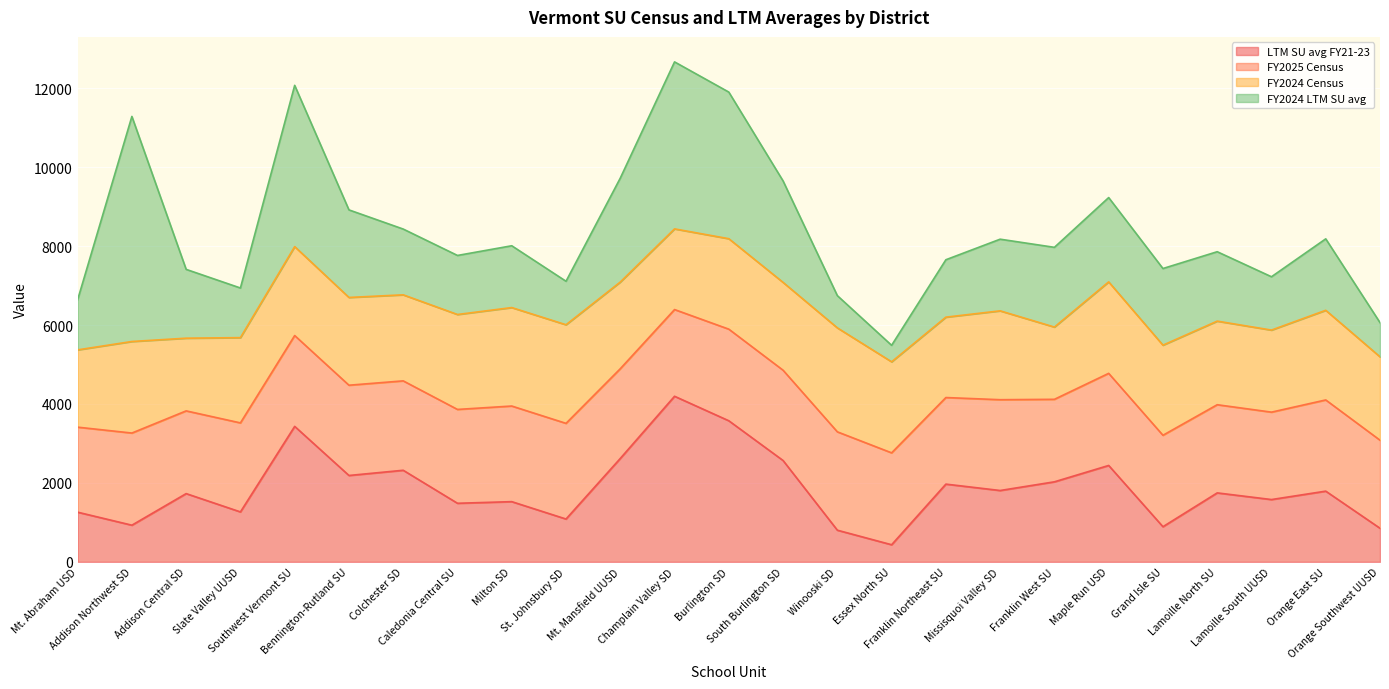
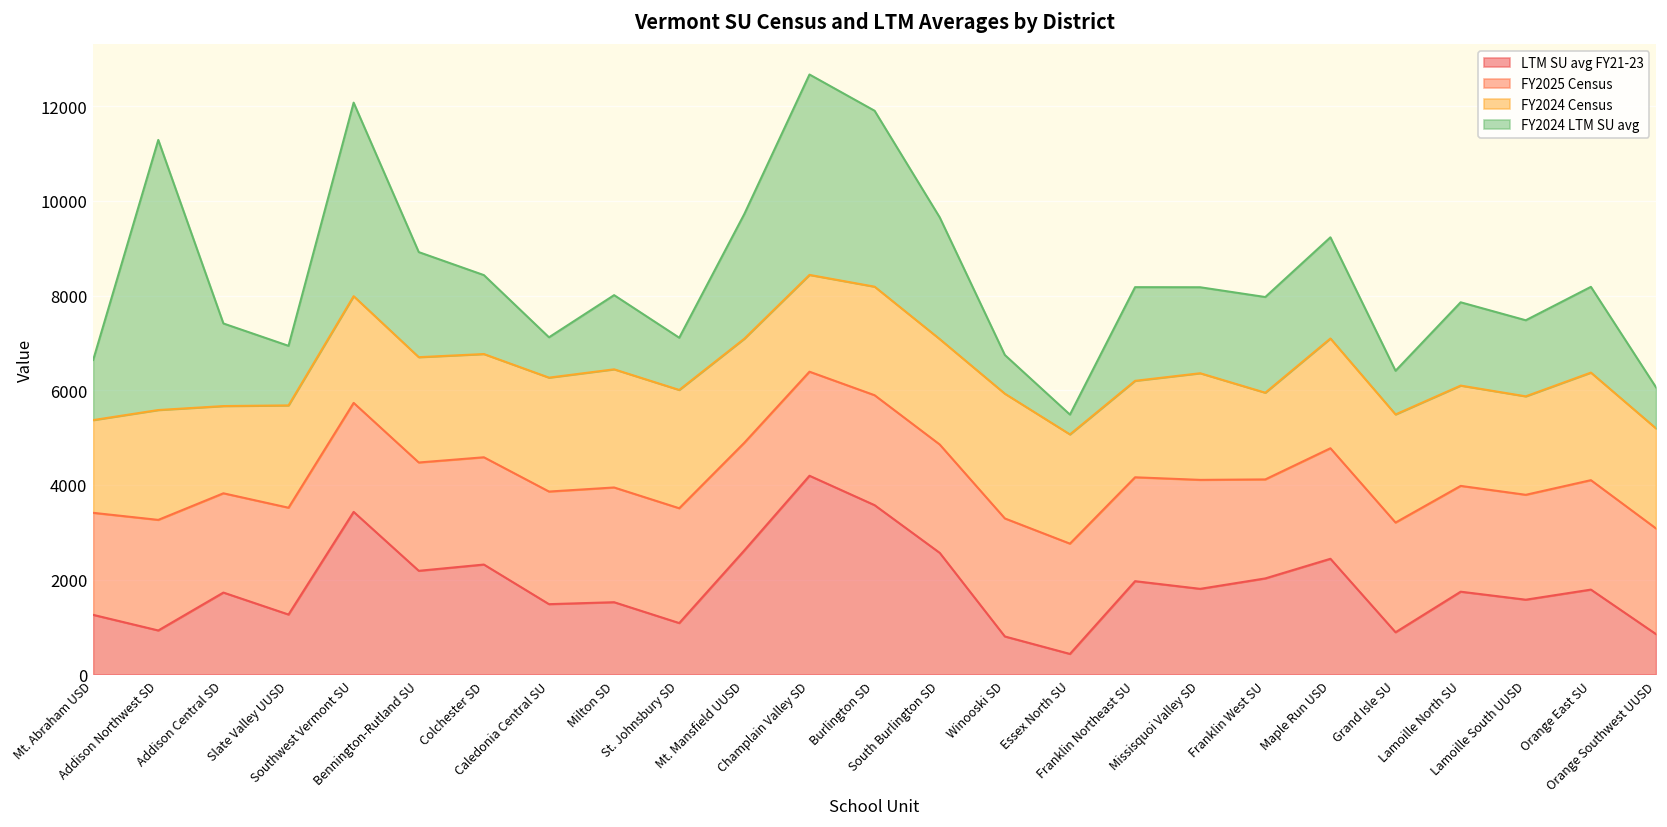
  {
    "FY2024 LTM SU avg": {
      "Mt. Abraham USD": 1300,
      "Addison Northwest SD": 5700,
      "Addison Central SD": 1700,
      "Slate Valley UUSD": 1300,
      "Southwest Vermont SU": 4100,
      "Bennington-Rutland SU": 2200,
      "Colchester SD": 1700,
-     "Caledonia Central SU": 1500,
+     "Caledonia Central SU": 900,
      "Milton SD": 1600,
      "St. Johnsbury SD": 1100,
      "Mt. Mansfield UUSD": 2600,
      "Champlain Valley SD": 4200,
      "Burlington SD": 3700,
      "South Burlington SD": 2600,
      "Winooski SD": 800,
      "Essex North SU": 400,
-     "Franklin Northeast SU": 1500,
+     "Franklin Northeast SU": 2000,
      "Missisquoi Valley SD": 1800,
      "Franklin West SU": 2000,
      "Maple Run USD": 2100,
-     "Grand Isle SU": 1900,
+     "Grand Isle SU": 900,
      "Lamoille North SU": 1800,
-     "Lamoille South UUSD": 1400,
+     "Lamoille South UUSD": 1600,
      "Orange East SU": 1800,
      "Orange Southwest UUSD": 900
    }
  }
